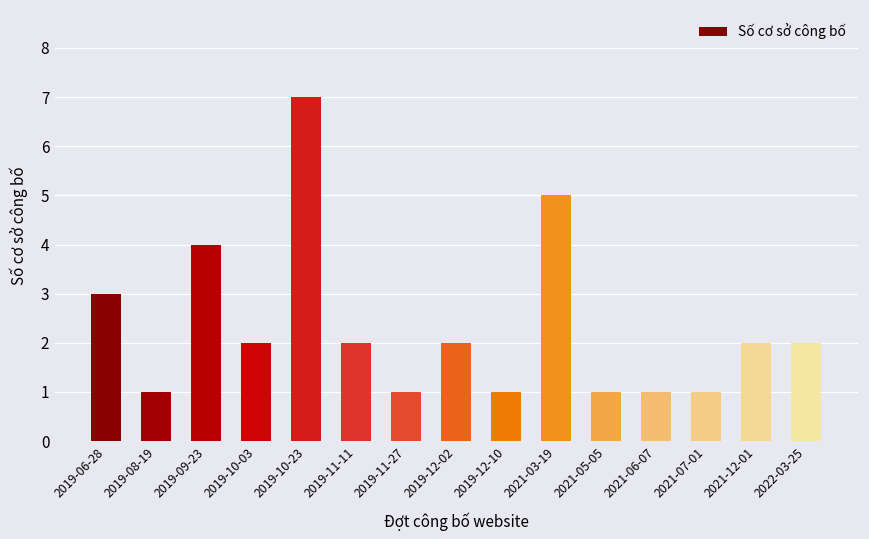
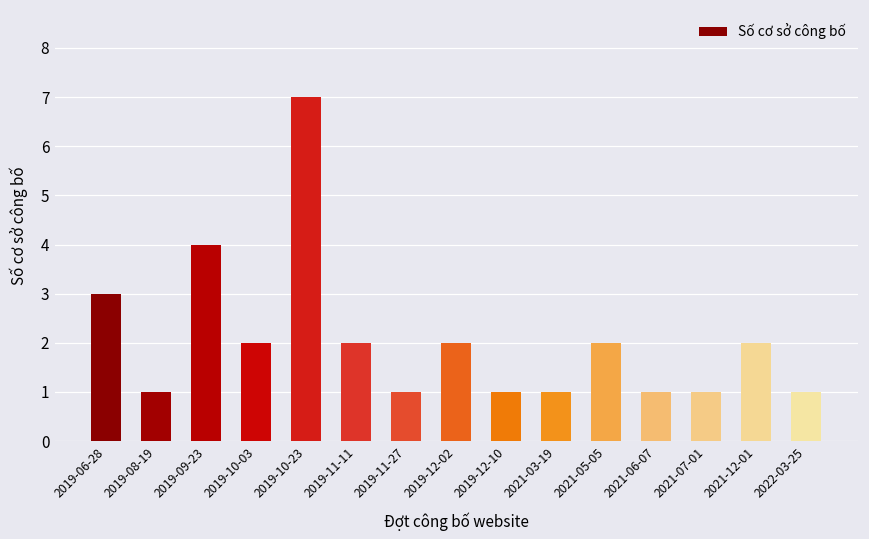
  {
    "2019-06-28": 3,
    "2019-08-19": 1,
    "2019-09-23": 4,
    "2019-10-03": 2,
    "2019-10-23": 7,
    "2019-11-11": 2,
    "2019-11-27": 1,
    "2019-12-02": 2,
    "2019-12-10": 1,
-   "2021-03-19": 5,
-   "2021-05-05": 1,
+   "2021-03-19": 1,
+   "2021-05-05": 2,
    "2021-06-07": 1,
    "2021-07-01": 1,
    "2021-12-01": 2,
-   "2022-03-25": 2
+   "2022-03-25": 1
  }
